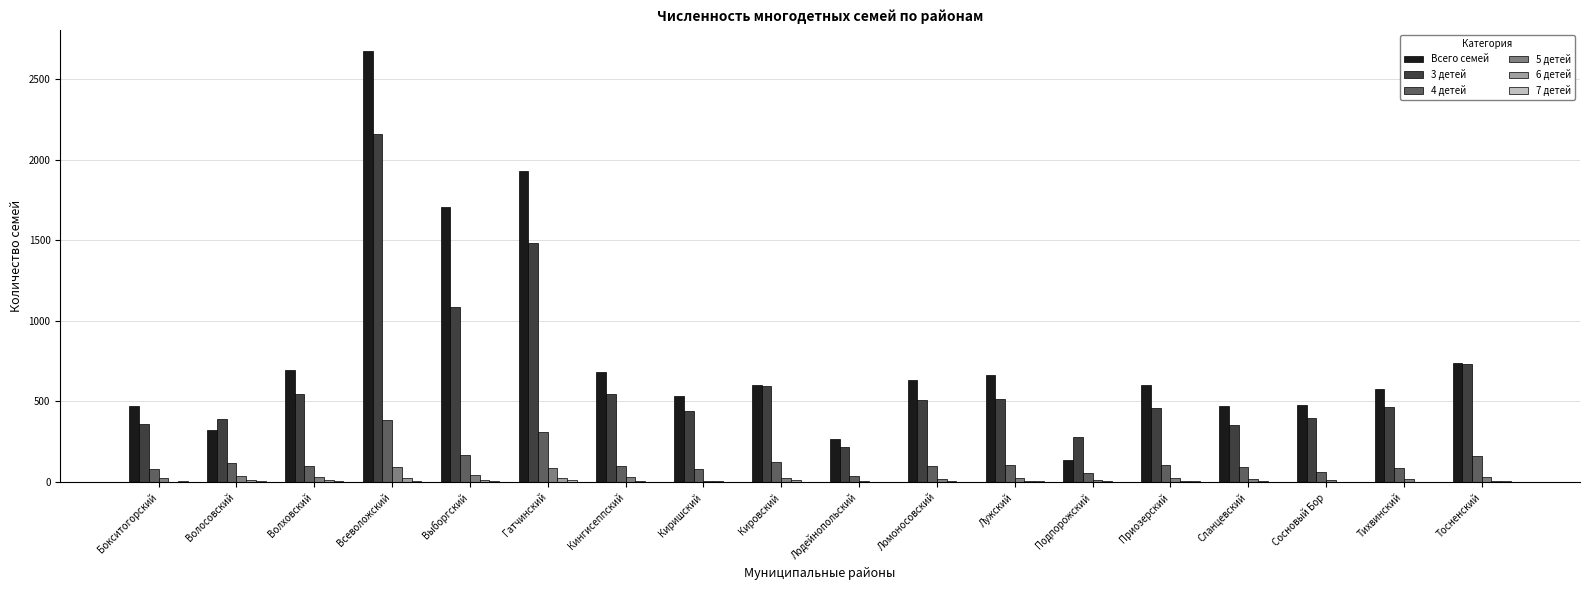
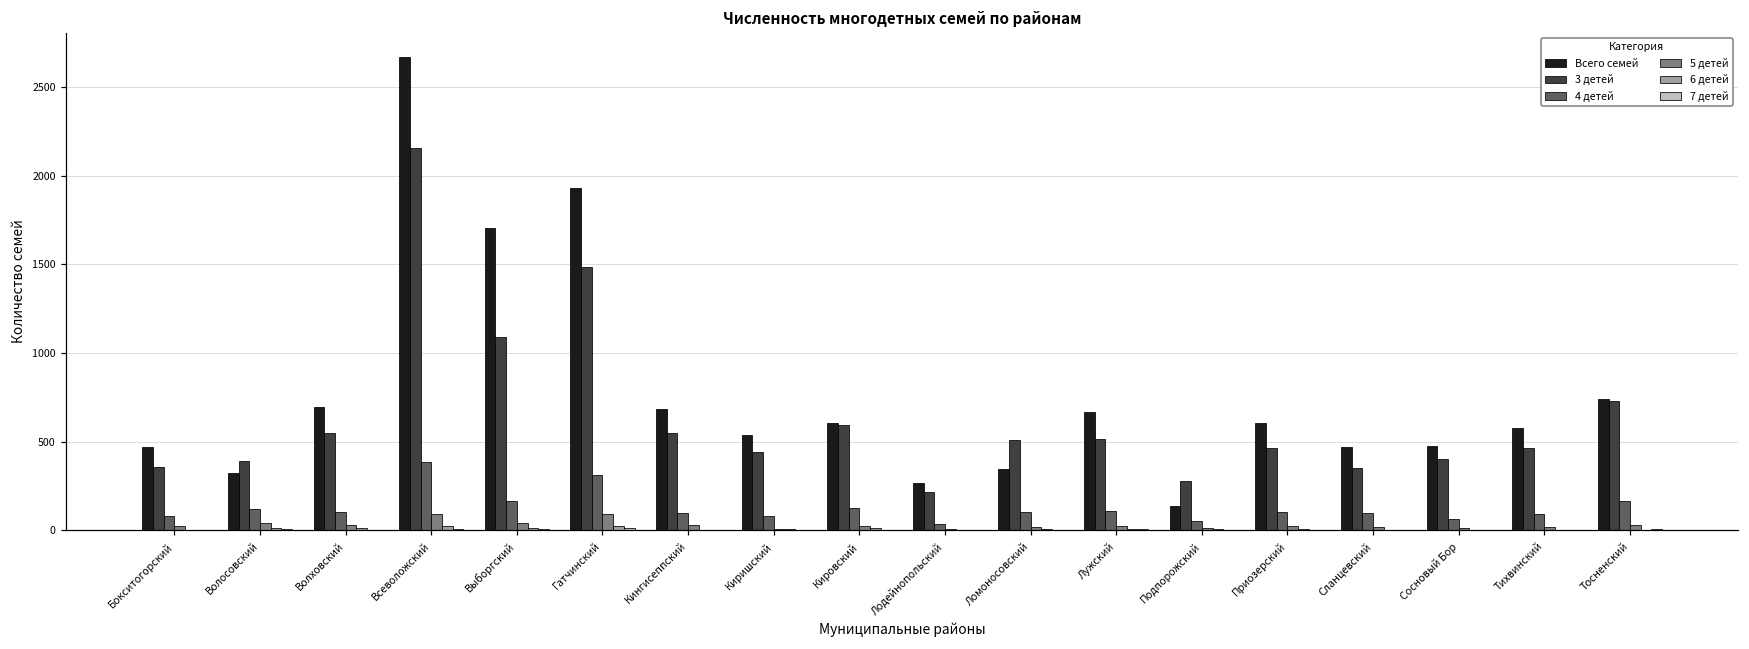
  {
    "Всего семей": {
      "Бокситогорский": 470,
      "Волосовский": 320,
      "Волховский": 700,
      "Всеволожский": 2670,
      "Выборгский": 1710,
      "Гатчинский": 1930,
      "Кингисеппский": 680,
      "Киришский": 540,
      "Кировский": 600,
      "Лодейнопольский": 270,
-     "Ломоносовский": 630,
+     "Ломоносовский": 350,
      "Лужский": 660,
      "Подпорожский": 140,
      "Приозерский": 600,
      "Сланцевский": 470,
      "Сосновый Бор": 480,
      "Тихвинский": 580,
      "Тосненский": 740
    }
  }
